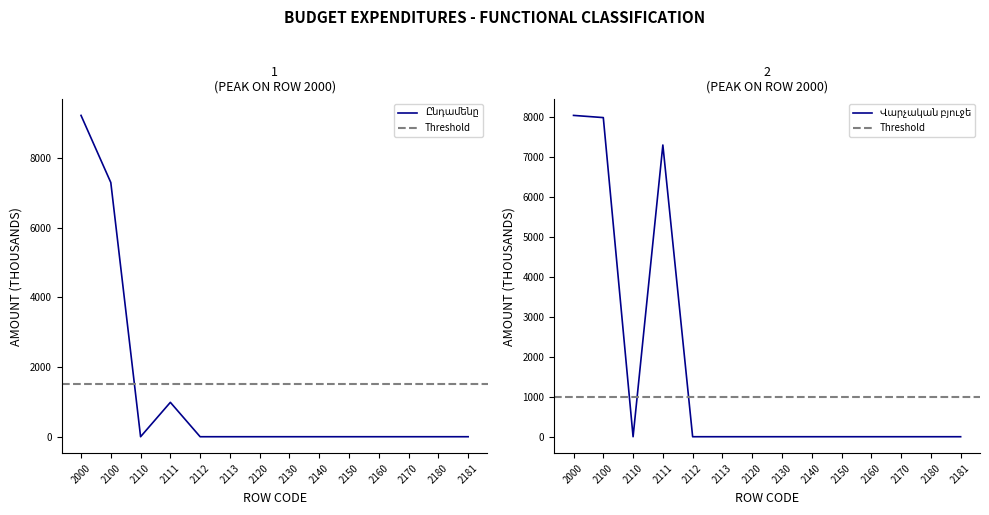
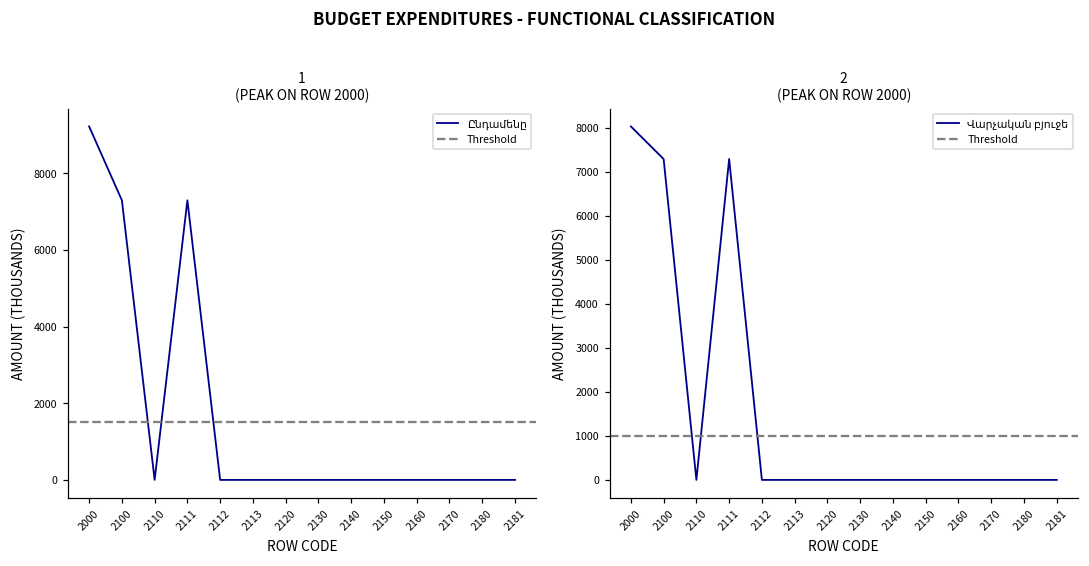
  {
    "1 (PEAK ON ROW 2000)": {
      "2000": 9200,
      "2100": 7300,
      "2110": 0,
-     "2111": 1000,
+     "2111": 7300,
      "2112": 0,
      "2113": 0,
      "2120": 0,
      "2130": 0,
      "2140": 0,
      "2150": 0,
      "2160": 0,
      "2170": 0,
      "2180": 0,
      "2181": 0
    },
    "2 (PEAK ON ROW 2000)": {
      "2000": 8000,
-     "2100": 8000,
+     "2100": 7300,
      "2110": 0,
      "2111": 7300,
      "2112": 0,
      "2113": 0,
      "2120": 0,
      "2130": 0,
      "2140": 0,
      "2150": 0,
      "2160": 0,
      "2170": 0,
      "2180": 0,
      "2181": 0
    }
  }
